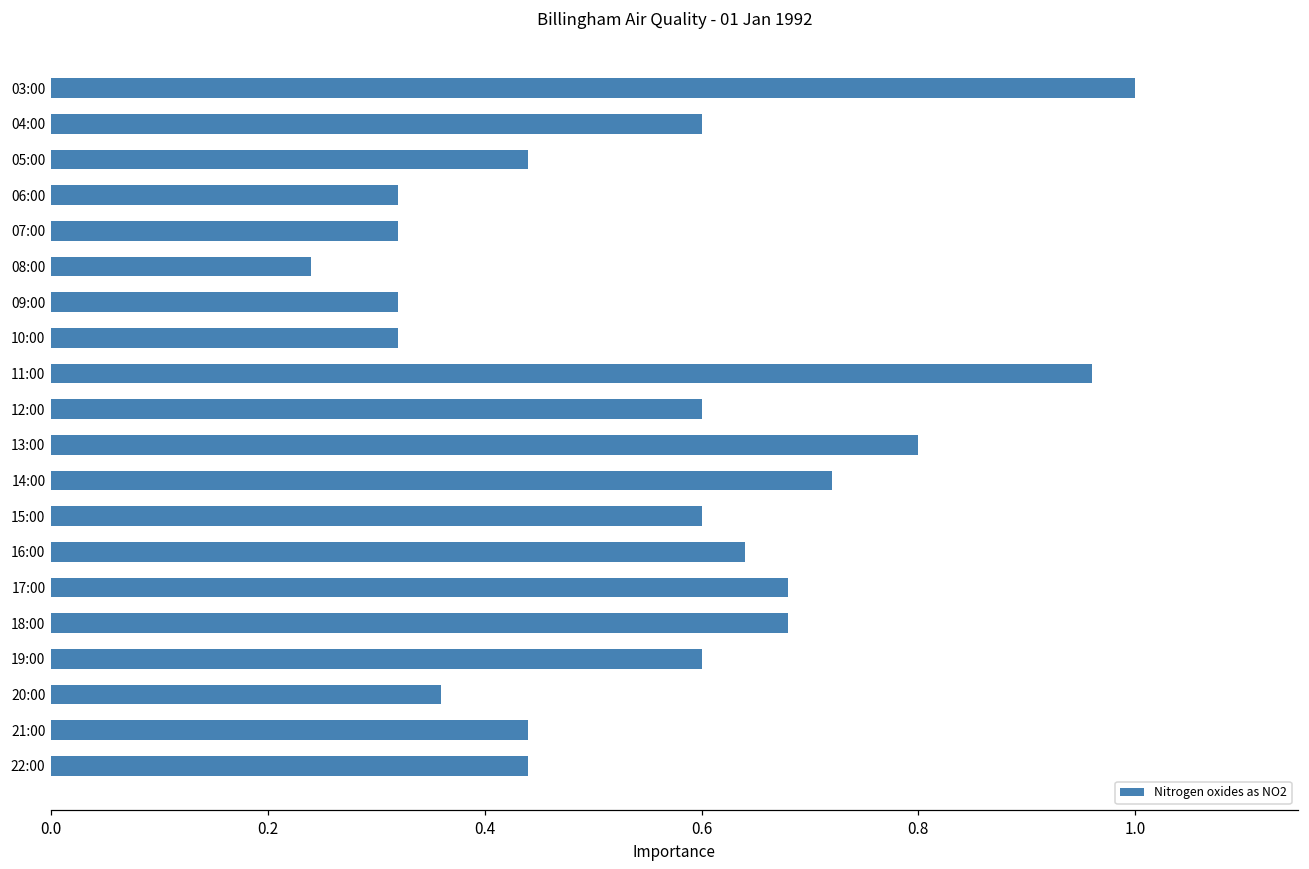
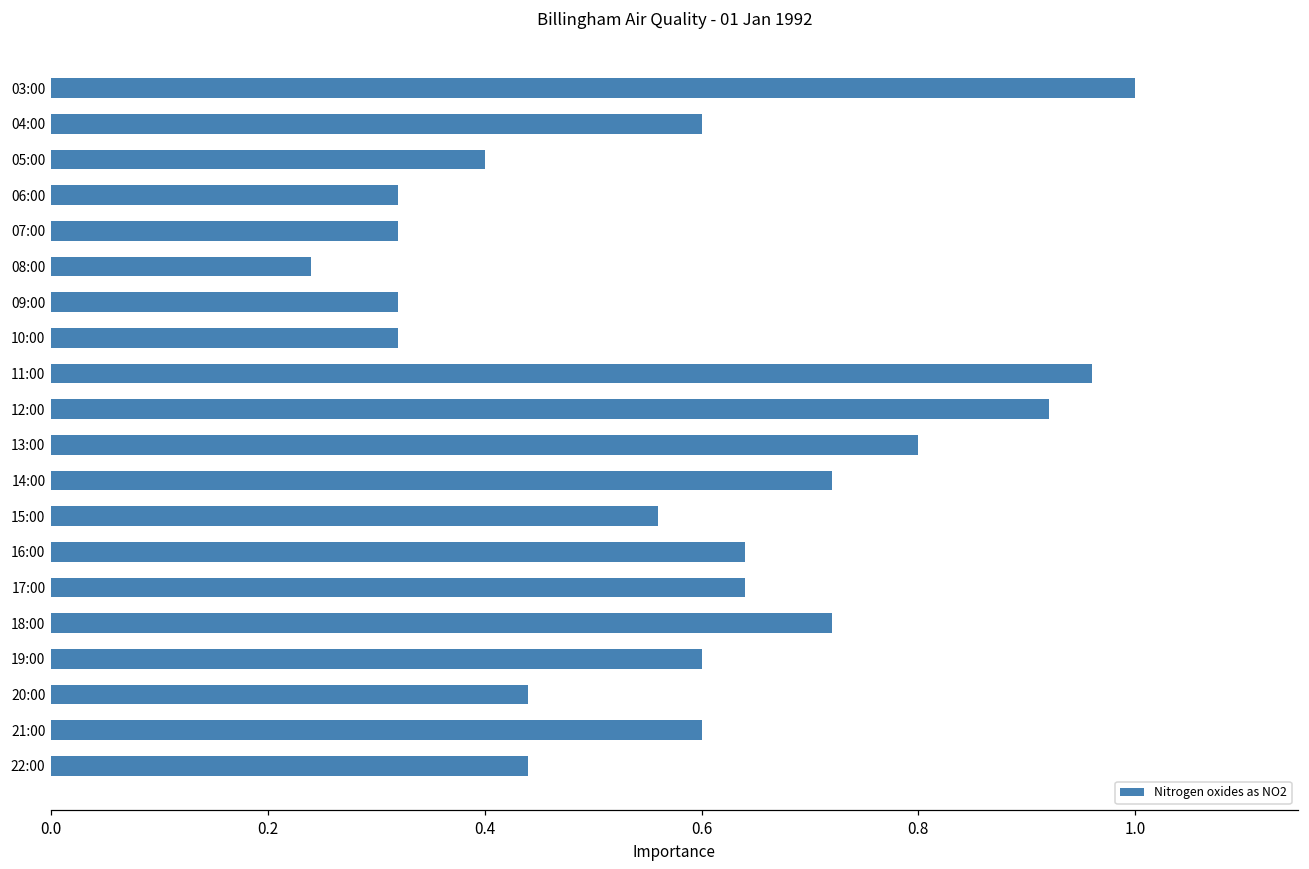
  {
    "03:00": 1.00,
    "04:00": 0.60,
-   "05:00": 0.44,
+   "05:00": 0.40,
    "06:00": 0.32,
    "07:00": 0.32,
    "08:00": 0.24,
    "09:00": 0.32,
    "10:00": 0.32,
    "11:00": 0.96,
-   "12:00": 0.60,
+   "12:00": 0.92,
    "13:00": 0.80,
    "14:00": 0.72,
-   "15:00": 0.60,
+   "15:00": 0.56,
    "16:00": 0.64,
-   "17:00": 0.68,
-   "18:00": 0.68,
+   "17:00": 0.64,
+   "18:00": 0.72,
    "19:00": 0.60,
-   "20:00": 0.36,
-   "21:00": 0.44,
+   "20:00": 0.44,
+   "21:00": 0.60,
    "22:00": 0.44
  }
